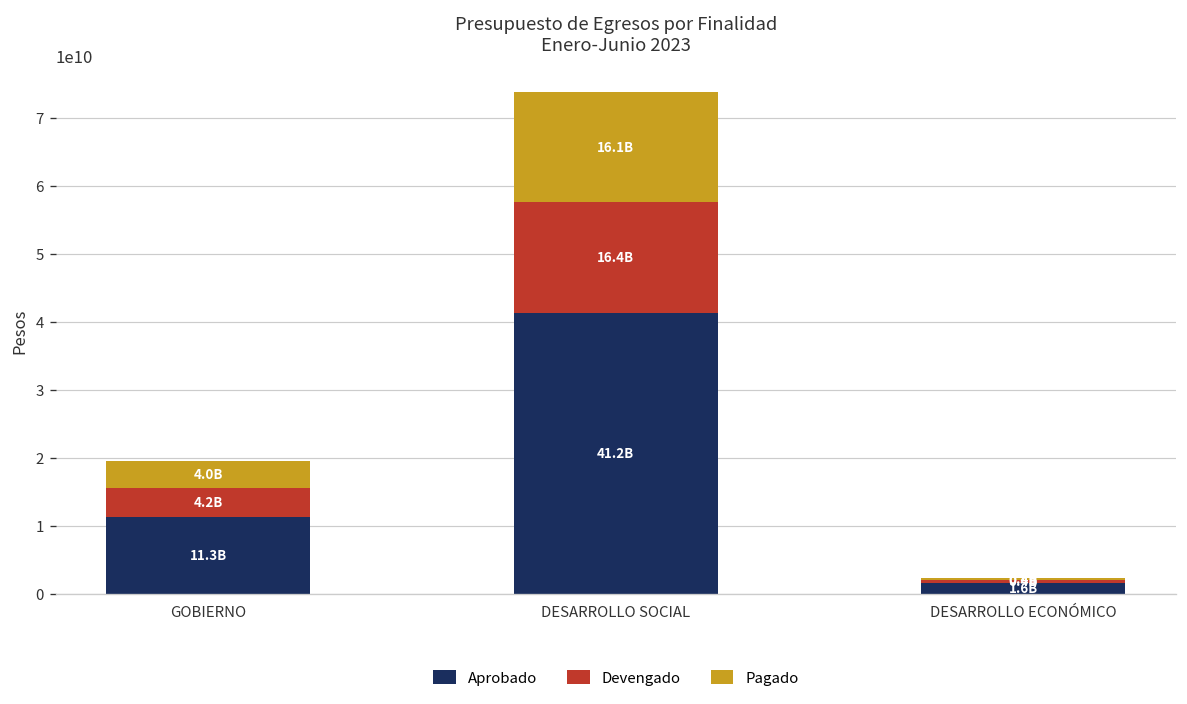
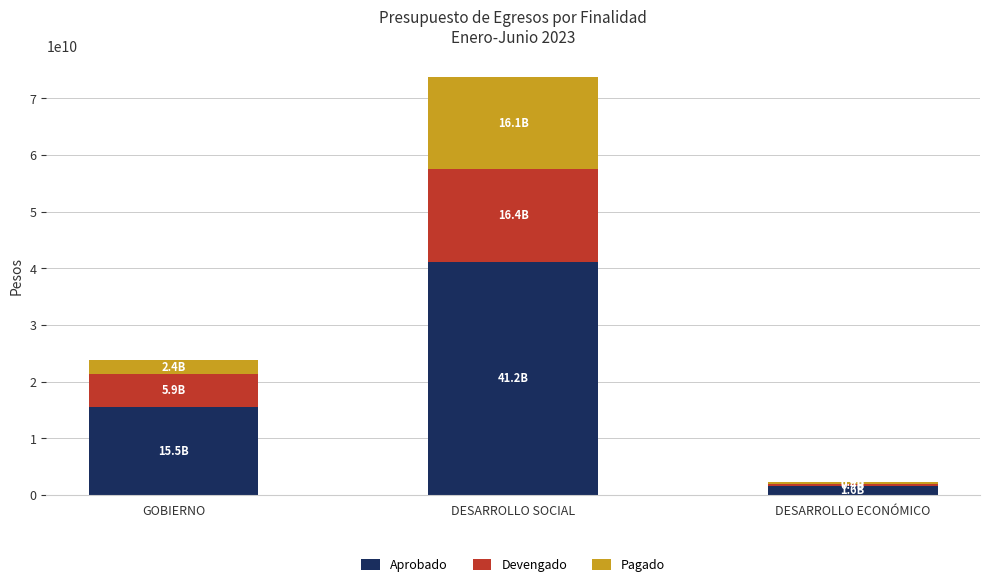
  {
    "Aprobado": {
-     "GOBIERNO": "11.3B",
+     "GOBIERNO": "15.5B",
      "DESARROLLO SOCIAL": "41.2B",
      "DESARROLLO ECONÓMICO": "1.6B"
    },
    "Devengado": {
-     "GOBIERNO": "4.2B",
+     "GOBIERNO": "5.9B",
      "DESARROLLO SOCIAL": "16.4B"
    },
    "Pagado": {
-     "GOBIERNO": "4.0B",
+     "GOBIERNO": "2.4B",
      "DESARROLLO SOCIAL": "16.1B"
    }
  }
